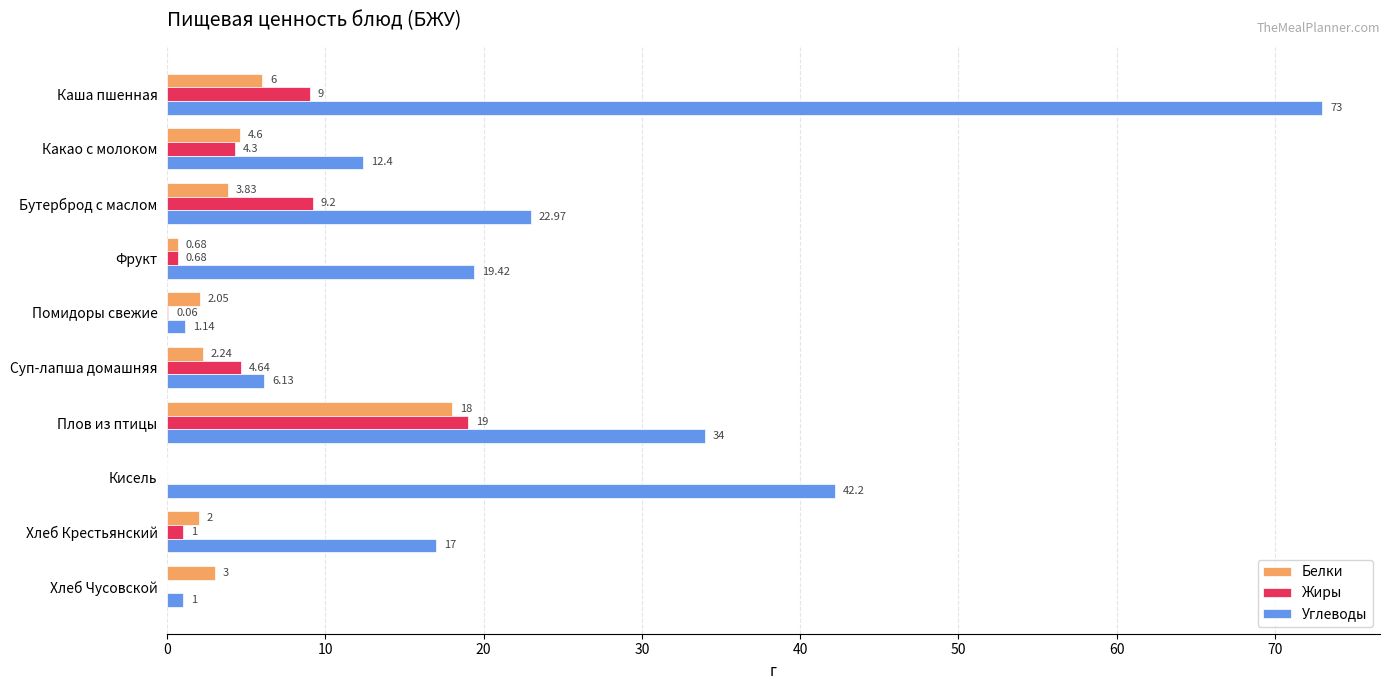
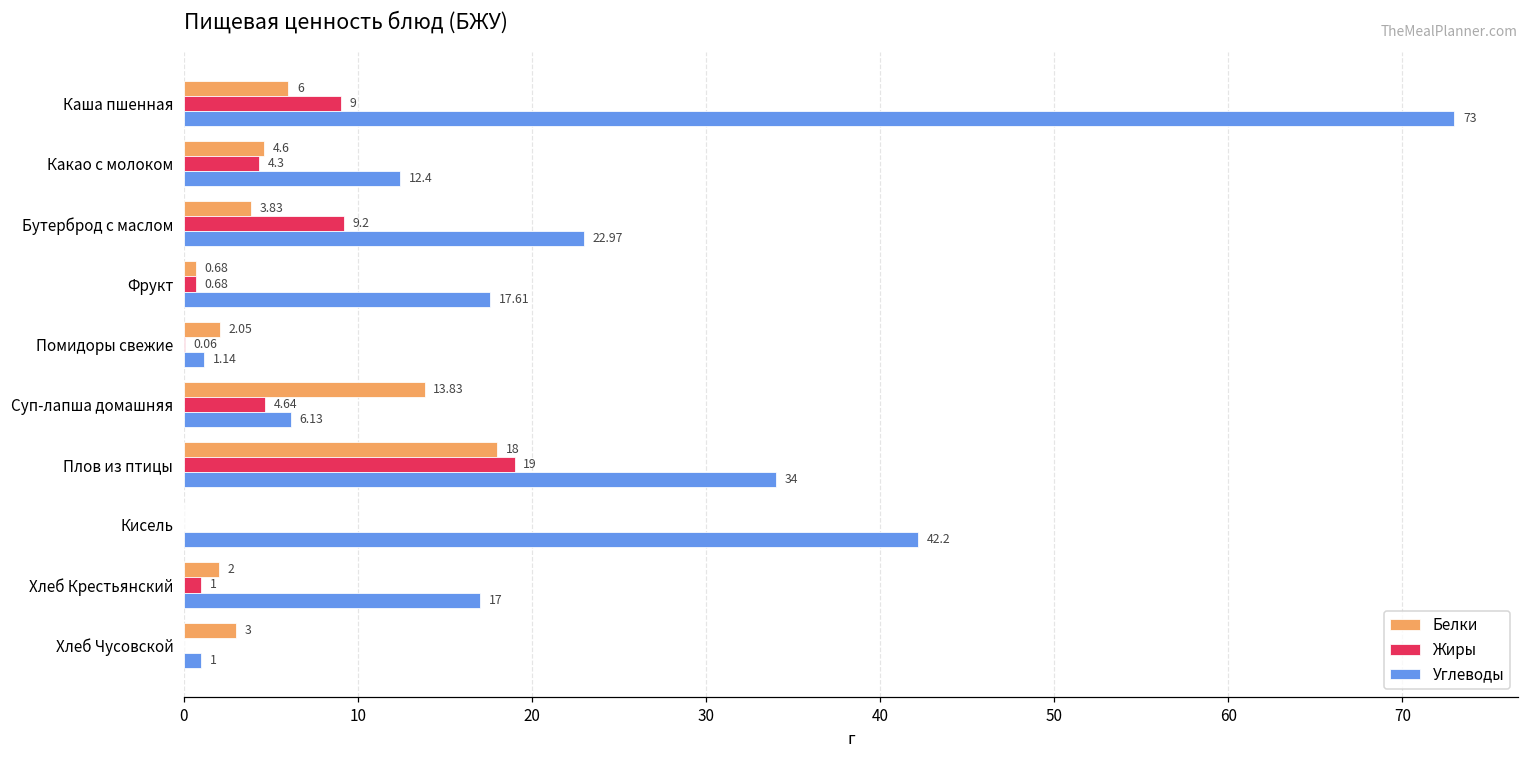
  {
    "Белки": {
      "Каша пшенная": 6,
      "Какао с молоком": 4.6,
      "Бутерброд с маслом": 3.83,
      "Фрукт": 0.68,
      "Помидоры свежие": 2.05,
-     "Суп-лапша домашняя": 2.24,
+     "Суп-лапша домашняя": 13.83,
      "Плов из птицы": 18,
      "Хлеб Крестьянский": 2,
      "Хлеб Чусовской": 3
    },
    "Жиры": {
      "Каша пшенная": 9,
      "Какао с молоком": 4.3,
      "Бутерброд с маслом": 9.2,
      "Фрукт": 0.68,
      "Помидоры свежие": 0.06,
      "Суп-лапша домашняя": 4.64,
      "Плов из птицы": 19,
      "Хлеб Крестьянский": 1
    },
    "Углеводы": {
      "Каша пшенная": 73,
      "Какао с молоком": 12.4,
      "Бутерброд с маслом": 22.97,
-     "Фрукт": 19.42,
+     "Фрукт": 17.61,
      "Помидоры свежие": 1.14,
      "Суп-лапша домашняя": 6.13,
      "Плов из птицы": 34,
      "Кисель": 42.2,
      "Хлеб Крестьянский": 17,
      "Хлеб Чусовской": 1
    }
  }
